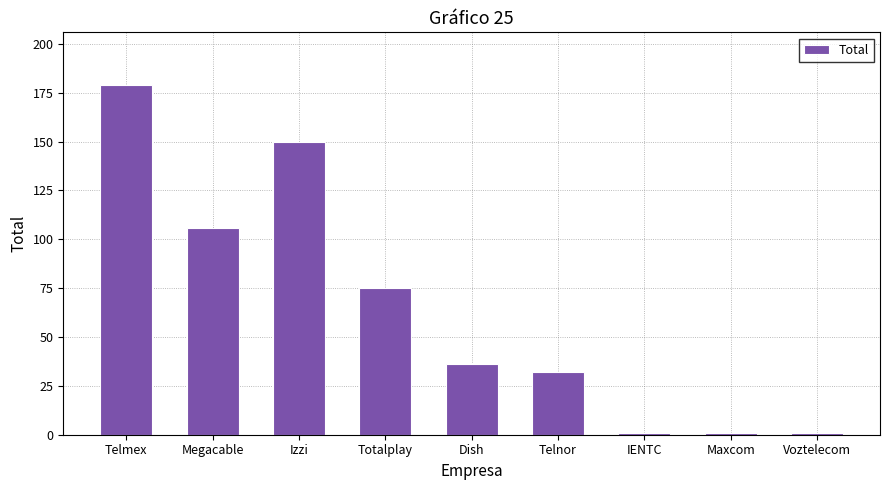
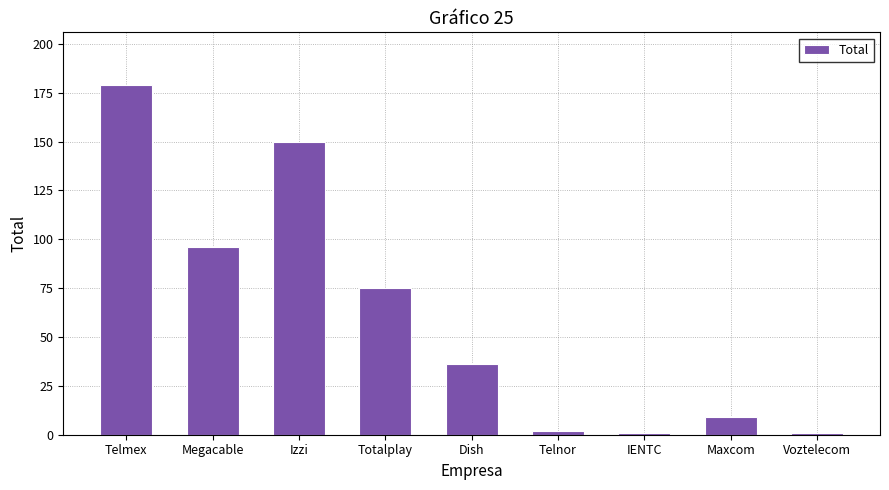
  {
    "Telmex": 179,
-   "Megacable": 106,
+   "Megacable": 96,
    "Izzi": 150,
    "Totalplay": 75,
    "Dish": 36,
-   "Telnor": 32,
-   "Maxcom": 1
+   "Telnor": 2,
+   "Maxcom": 9
  }
